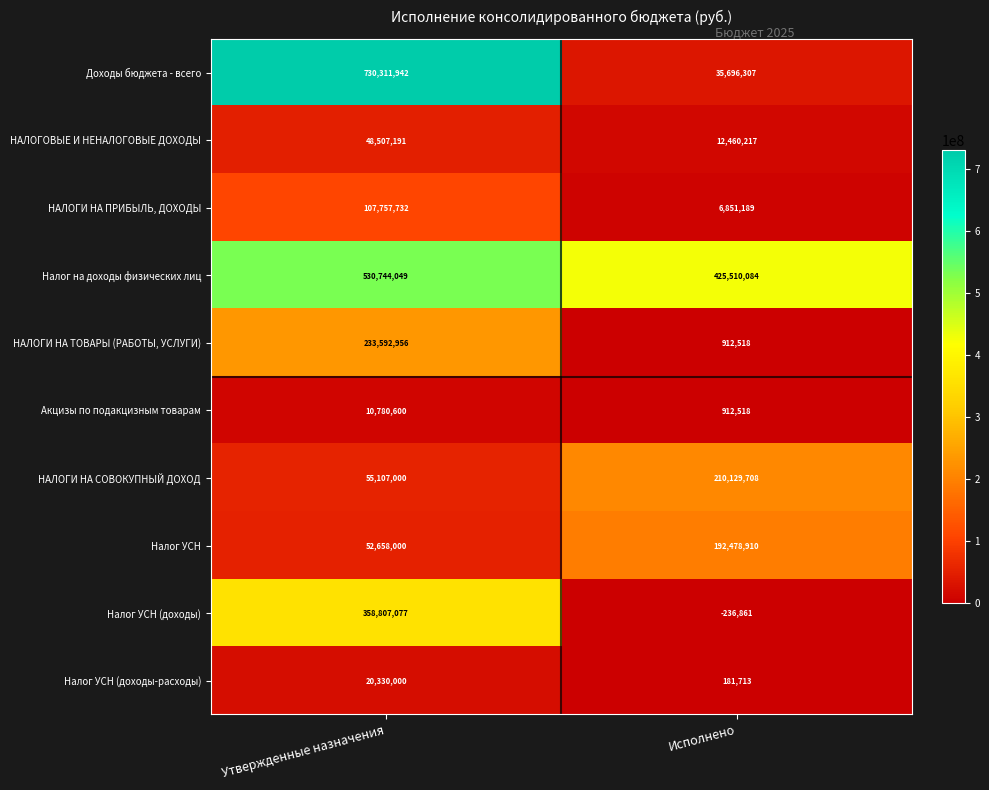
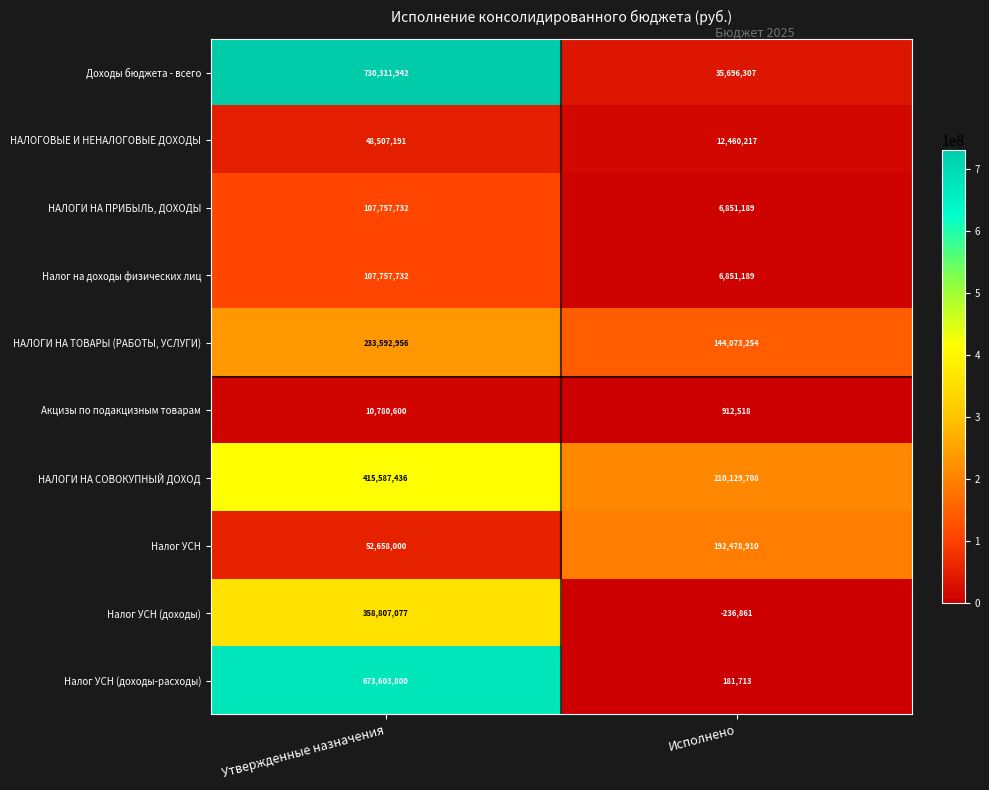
  {
    "Доходы бюджета - всего": {
      "Утвержденные назначения": "730,311,942",
      "Исполнено": "35,696,307"
    },
    "НАЛОГОВЫЕ И НЕНАЛОГОВЫЕ ДОХОДЫ": {
      "Утвержденные назначения": "48,507,191",
      "Исполнено": "12,460,217"
    },
    "НАЛОГИ НА ПРИБЫЛЬ, ДОХОДЫ": {
      "Утвержденные назначения": "107,757,732",
      "Исполнено": "6,851,189"
    },
    "Налог на доходы физических лиц": {
-     "Утвержденные назначения": "530,744,049",
-     "Исполнено": "425,510,084"
+     "Утвержденные назначения": "107,757,732",
+     "Исполнено": "6,851,189"
    },
    "НАЛОГИ НА ТОВАРЫ (РАБОТЫ, УСЛУГИ)": {
      "Утвержденные назначения": "233,592,956",
-     "Исполнено": "912,518"
+     "Исполнено": "144,073,254"
    },
    "Акцизы по подакцизным товарам": {
      "Утвержденные назначения": "10,780,600",
      "Исполнено": "912,518"
    },
    "НАЛОГИ НА СОВОКУПНЫЙ ДОХОД": {
-     "Утвержденные назначения": "55,107,000",
+     "Утвержденные назначения": "415,587,436",
      "Исполнено": "210,129,708"
    },
    "Налог УСН": {
      "Утвержденные назначения": "52,658,000",
      "Исполнено": "192,478,910"
    },
    "Налог УСН (доходы)": {
      "Утвержденные назначения": "358,807,077",
      "Исполнено": "-236,861"
    },
    "Налог УСН (доходы-расходы)": {
-     "Утвержденные назначения": "20,330,000",
+     "Утвержденные назначения": "673,603,800",
      "Исполнено": "181,713"
    }
  }
